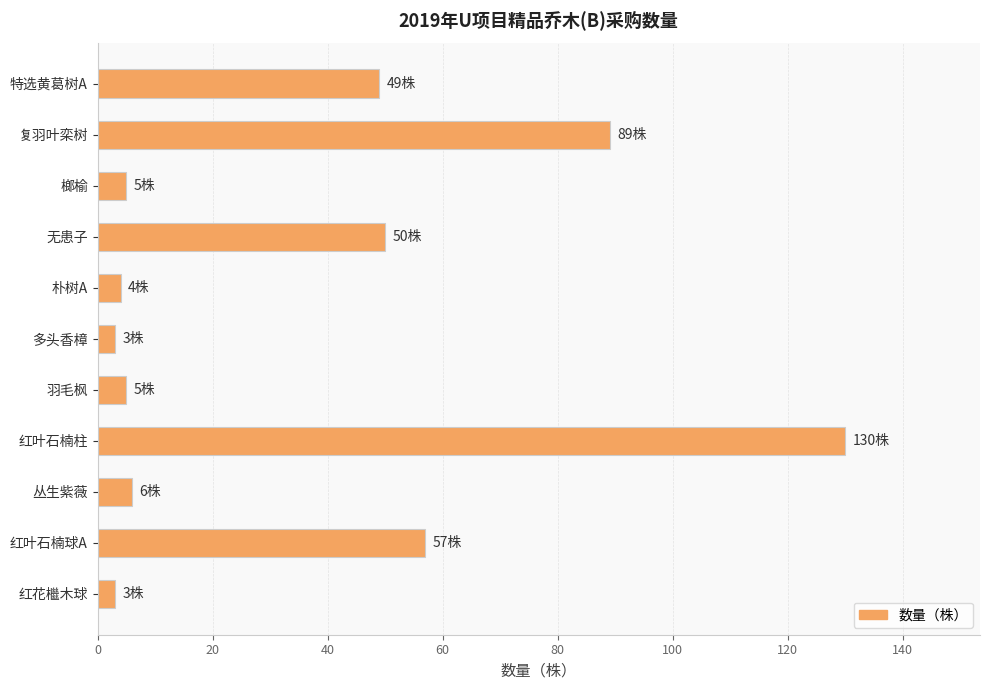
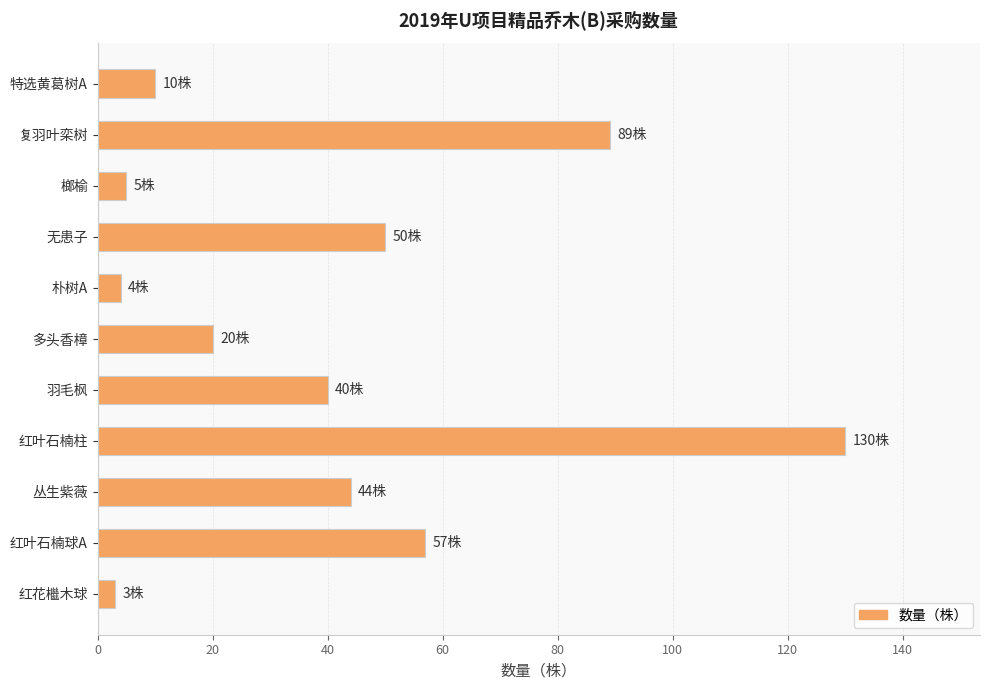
  {
-   "特选黄葛树A": "49株",
+   "特选黄葛树A": "10株",
    "复羽叶栾树": "89株",
    "榔榆": "5株",
    "无患子": "50株",
    "朴树A": "4株",
-   "多头香樟": "3株",
-   "羽毛枫": "5株",
+   "多头香樟": "20株",
+   "羽毛枫": "40株",
    "红叶石楠柱": "130株",
-   "丛生紫薇": "6株",
+   "丛生紫薇": "44株",
    "红叶石楠球A": "57株",
    "红花檵木球": "3株"
  }
